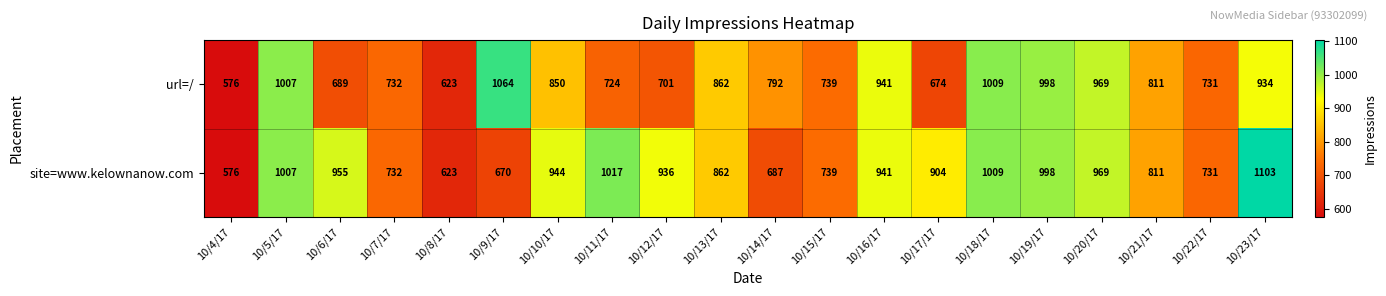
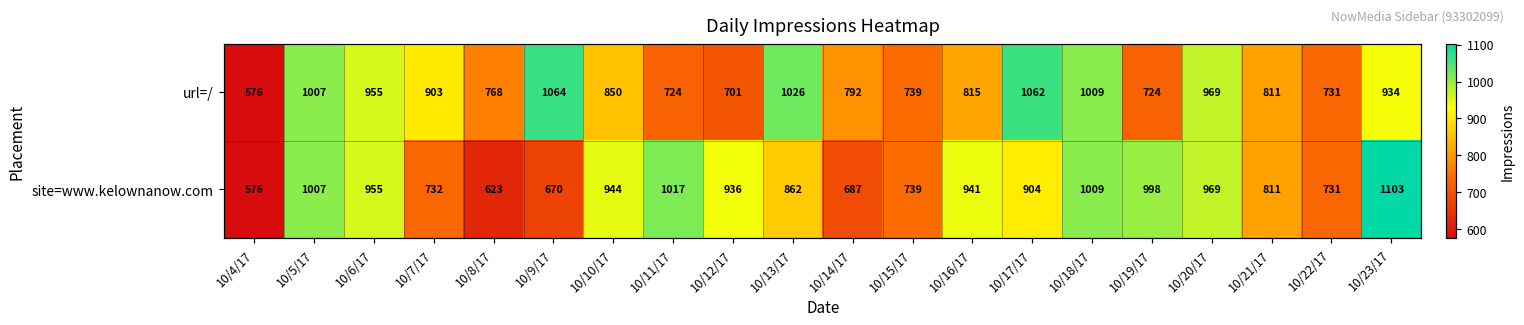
  {
    "url=/": {
      "10/4/17": 576,
      "10/5/17": 1007,
-     "10/6/17": 689,
-     "10/7/17": 732,
-     "10/8/17": 623,
+     "10/6/17": 955,
+     "10/7/17": 903,
+     "10/8/17": 768,
      "10/9/17": 1064,
      "10/10/17": 850,
      "10/11/17": 724,
      "10/12/17": 701,
-     "10/13/17": 862,
+     "10/13/17": 1026,
      "10/14/17": 792,
      "10/15/17": 739,
-     "10/16/17": 941,
-     "10/17/17": 674,
+     "10/16/17": 815,
+     "10/17/17": 1062,
      "10/18/17": 1009,
-     "10/19/17": 998,
+     "10/19/17": 724,
      "10/20/17": 969,
      "10/21/17": 811,
      "10/22/17": 731,
      "10/23/17": 934
    },
    "site=www.kelownanow.com": {
      "10/4/17": 576,
      "10/5/17": 1007,
      "10/6/17": 955,
      "10/7/17": 732,
      "10/8/17": 623,
      "10/9/17": 670,
      "10/10/17": 944,
      "10/11/17": 1017,
      "10/12/17": 936,
      "10/13/17": 862,
      "10/14/17": 687,
      "10/15/17": 739,
      "10/16/17": 941,
      "10/17/17": 904,
      "10/18/17": 1009,
      "10/19/17": 998,
      "10/20/17": 969,
      "10/21/17": 811,
      "10/22/17": 731,
      "10/23/17": 1103
    }
  }
